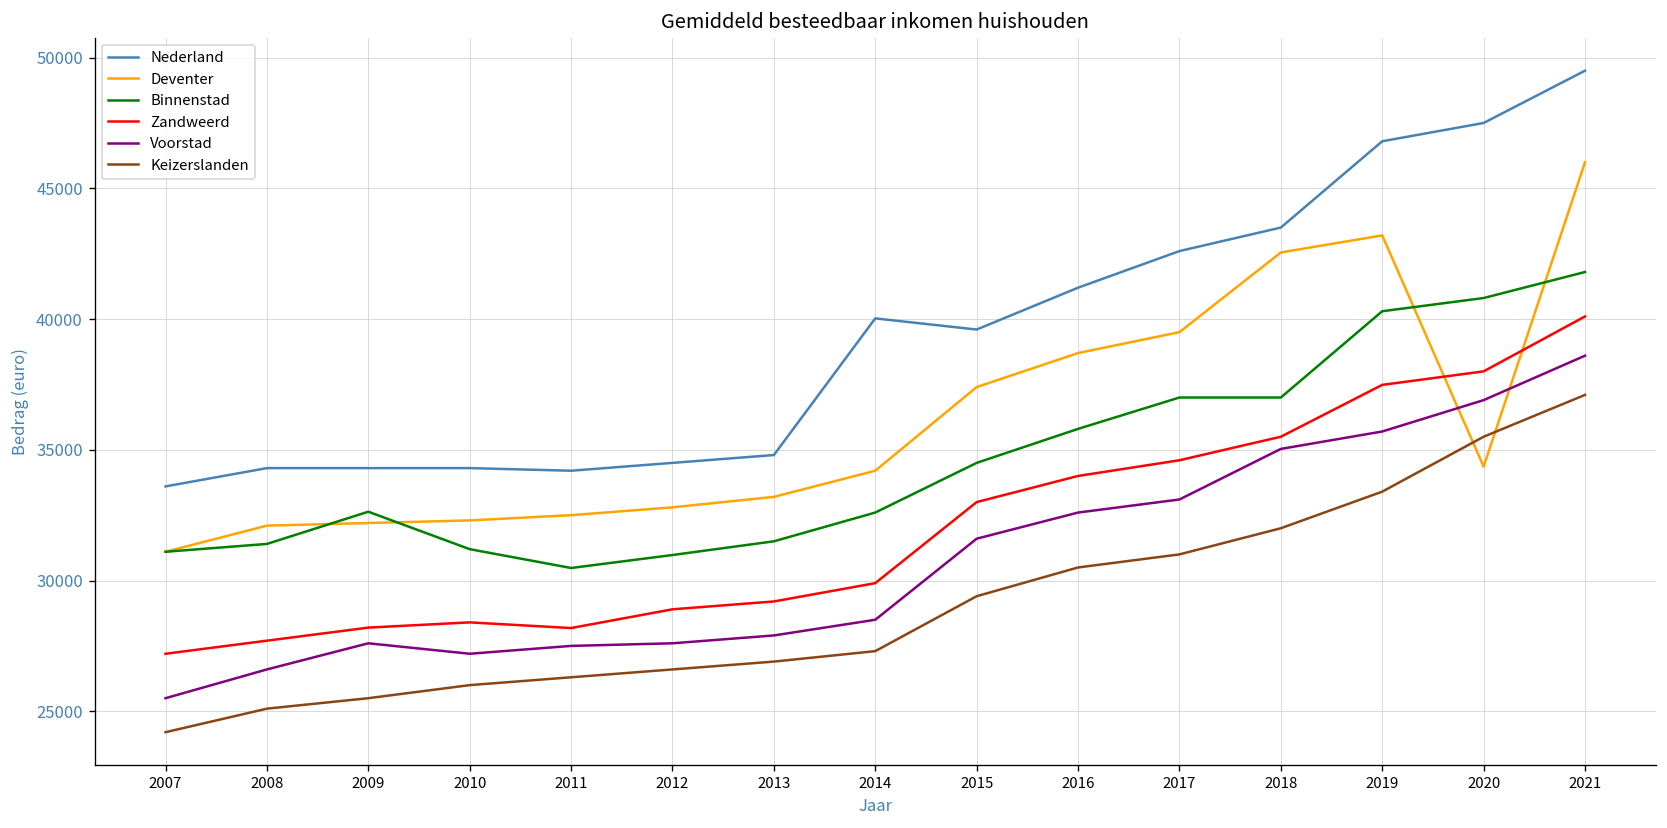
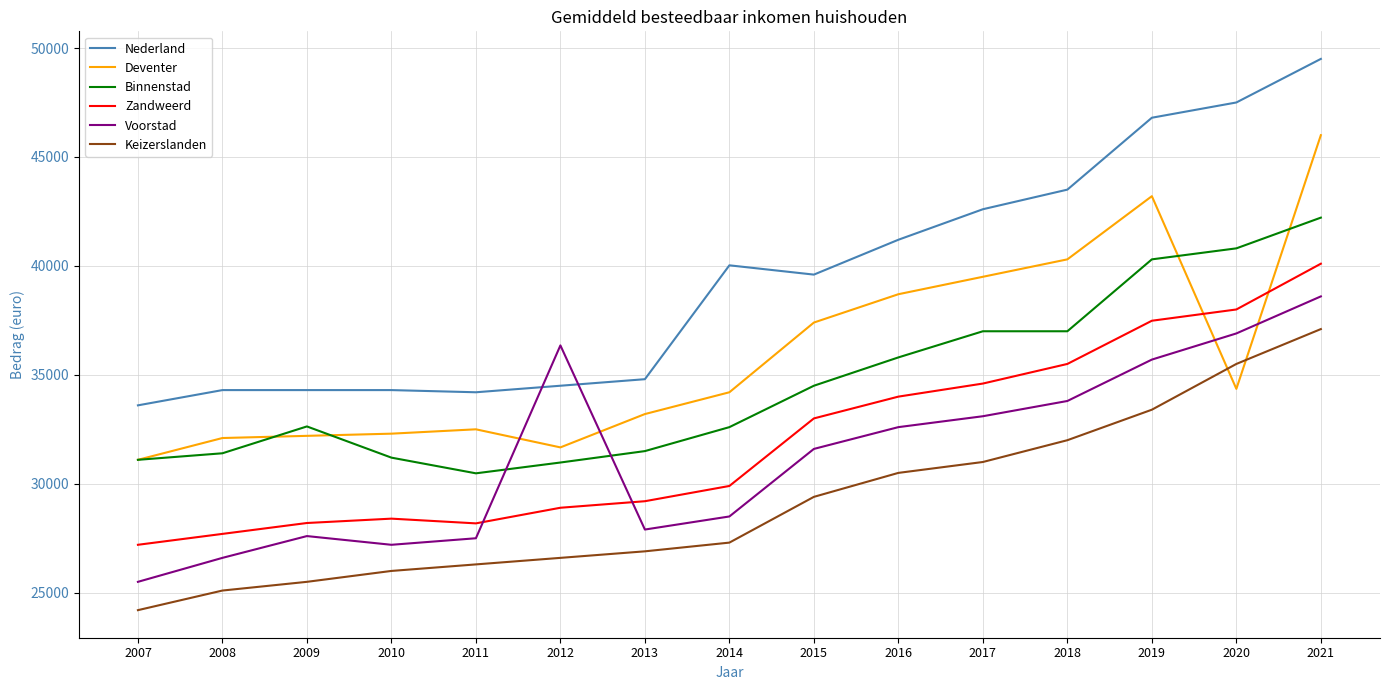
  {
    "Nederland": {
      "2007": 33600,
      "2008": 34300,
      "2009": 34300,
      "2010": 34300,
      "2011": 34200,
      "2012": 34500,
      "2013": 34800,
      "2014": 40000,
      "2015": 39600,
      "2016": 41200,
      "2017": 42600,
      "2018": 43500,
      "2019": 46800,
      "2020": 47500,
      "2021": 49500
    },
    "Deventer": {
      "2008": 32100,
      "2009": 32200,
      "2010": 32300,
      "2011": 32500,
-     "2012": 32800,
+     "2012": 31700,
      "2013": 33200,
      "2014": 34200,
      "2015": 37400,
      "2016": 38700,
      "2017": 39500,
-     "2018": 42500,
+     "2018": 40300,
      "2019": 43200,
      "2020": 34400,
      "2021": 46000
    },
    "Binnenstad": {
      "2008": 31400,
      "2009": 32600,
      "2010": 31200,
      "2011": 30500,
      "2012": 31000,
      "2013": 31500,
      "2014": 32600,
      "2015": 34500,
      "2016": 35800,
      "2017": 37000,
      "2018": 37000,
      "2019": 40300,
      "2020": 40800,
-     "2021": 41800
+     "2021": 42200
    },
    "Zandweerd": {
      "2007": 27200,
      "2008": 27700,
      "2009": 28200,
      "2010": 28400,
      "2011": 28200,
      "2012": 28900,
      "2013": 29200,
      "2014": 29900,
      "2015": 33000,
      "2016": 34000,
      "2017": 34600,
      "2018": 35500,
      "2019": 37500,
      "2020": 38000,
      "2021": 40100
    },
    "Voorstad": {
      "2007": 25500,
      "2008": 26600,
      "2009": 27600,
      "2010": 27200,
      "2011": 27500,
-     "2012": 27600,
+     "2012": 36400,
      "2013": 27900,
      "2014": 28500,
      "2015": 31600,
      "2016": 32600,
      "2017": 33100,
-     "2018": 35000,
+     "2018": 33800,
      "2019": 35700,
      "2020": 36900,
      "2021": 38600
    },
    "Keizerslanden": {
      "2007": 24200,
      "2008": 25100,
      "2009": 25500,
      "2010": 26000,
      "2011": 26300,
      "2012": 26600,
      "2013": 26900,
      "2014": 27300,
      "2015": 29400,
      "2016": 30500,
      "2017": 31000,
      "2018": 32000,
      "2019": 33400,
      "2020": 35500,
      "2021": 37100
    }
  }
